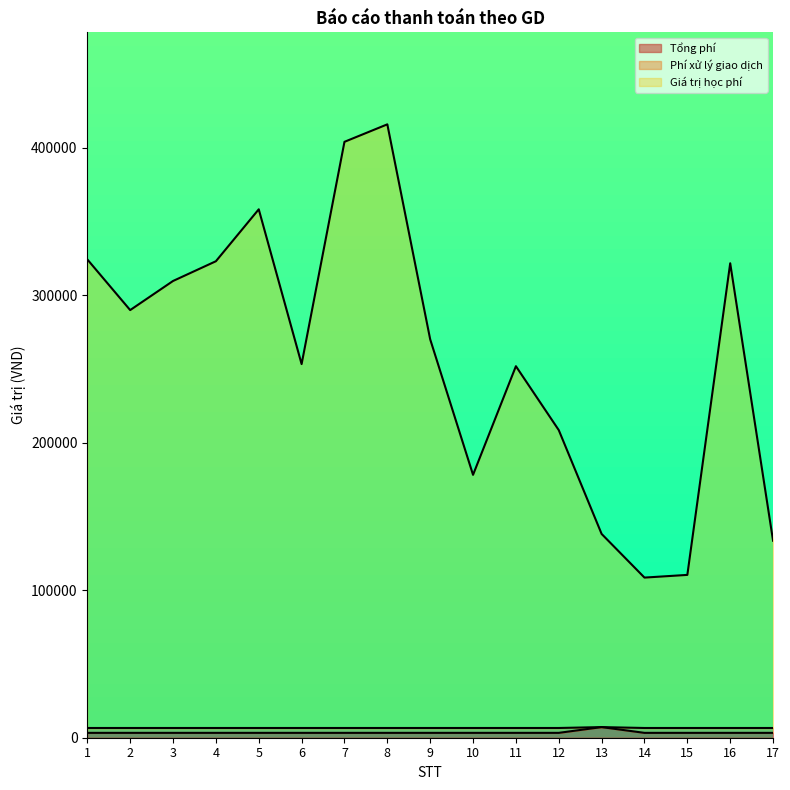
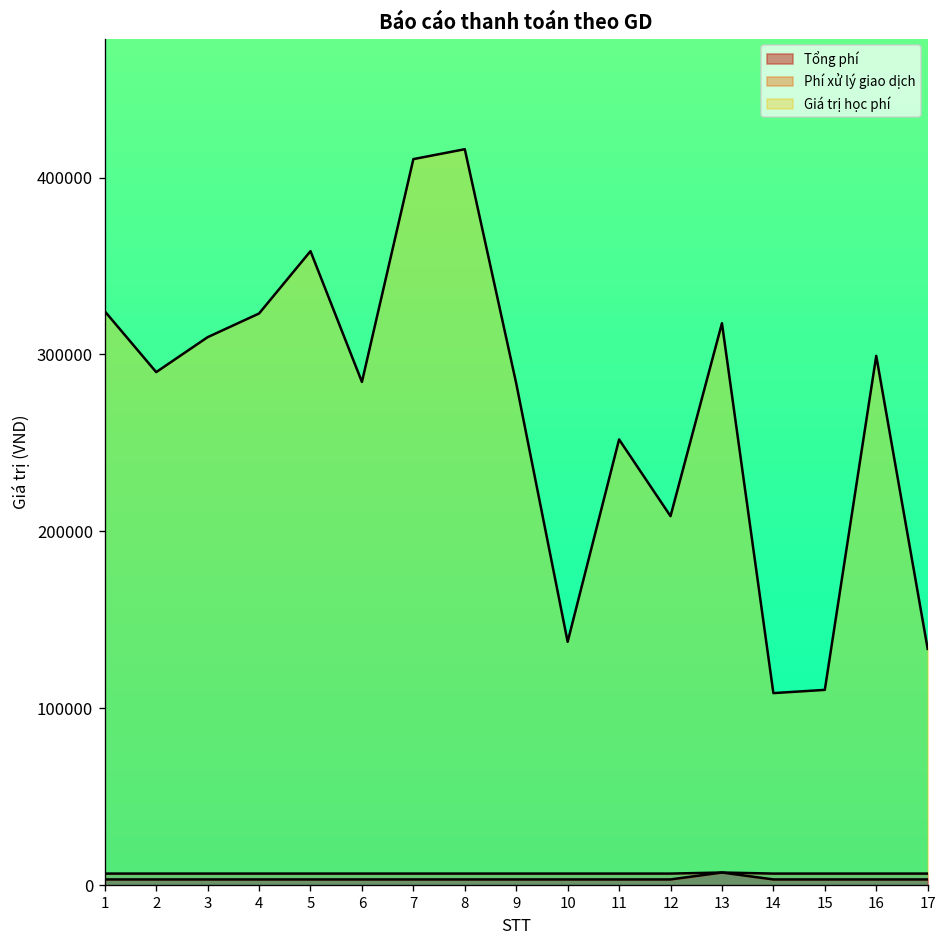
  {
    "Tổng phí": {
      "1": 3000,
      "2": 3000,
      "3": 3000,
      "4": 3000,
      "5": 3000,
      "6": 3000,
      "7": 3000,
      "8": 3000,
      "9": 3000,
      "10": 3000,
      "11": 3000,
      "12": 3000,
      "14": 3000,
      "15": 3000,
      "16": 3000,
      "17": 3000
    },
    "Phí xử lý giao dịch": {
      "1": 3000,
      "2": 3000,
      "3": 3000,
      "4": 3000,
      "5": 3000,
      "6": 3000,
      "7": 3000,
      "8": 3000,
      "9": 3000,
      "10": 3000,
      "11": 3000,
      "12": 3000,
      "14": 3000,
      "15": 3000,
      "16": 3000,
      "17": 3000
    },
    "Giá trị học phí": {
      "1": 318000,
      "2": 283000,
      "3": 303000,
      "4": 317000,
      "5": 352000,
-     "6": 247000,
-     "7": 398000,
+     "6": 278000,
+     "7": 404000,
      "8": 409000,
-     "9": 264000,
-     "10": 172000,
+     "9": 277000,
+     "10": 131000,
      "11": 245000,
      "12": 202000,
-     "13": 131000,
+     "13": 310000,
      "14": 102000,
      "15": 104000,
-     "16": 315000,
+     "16": 293000,
      "17": 127000
    }
  }
